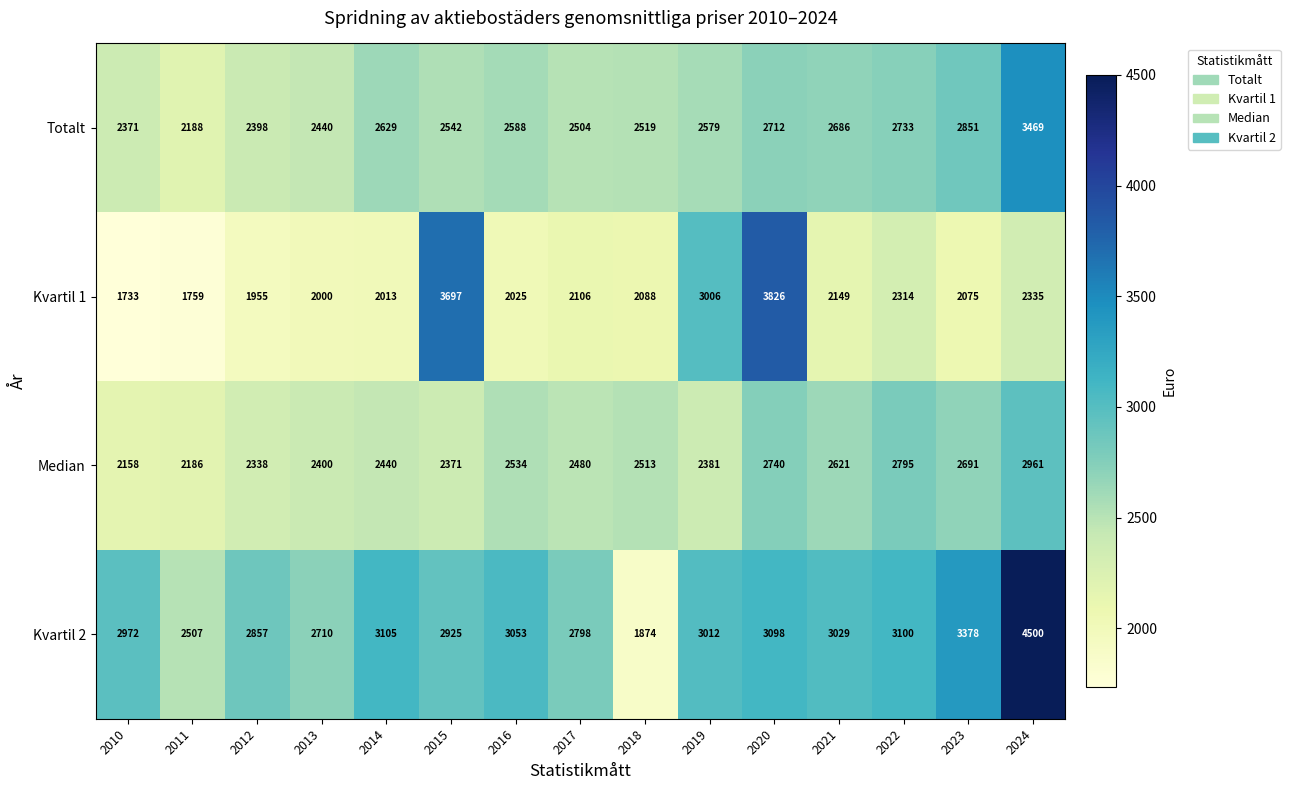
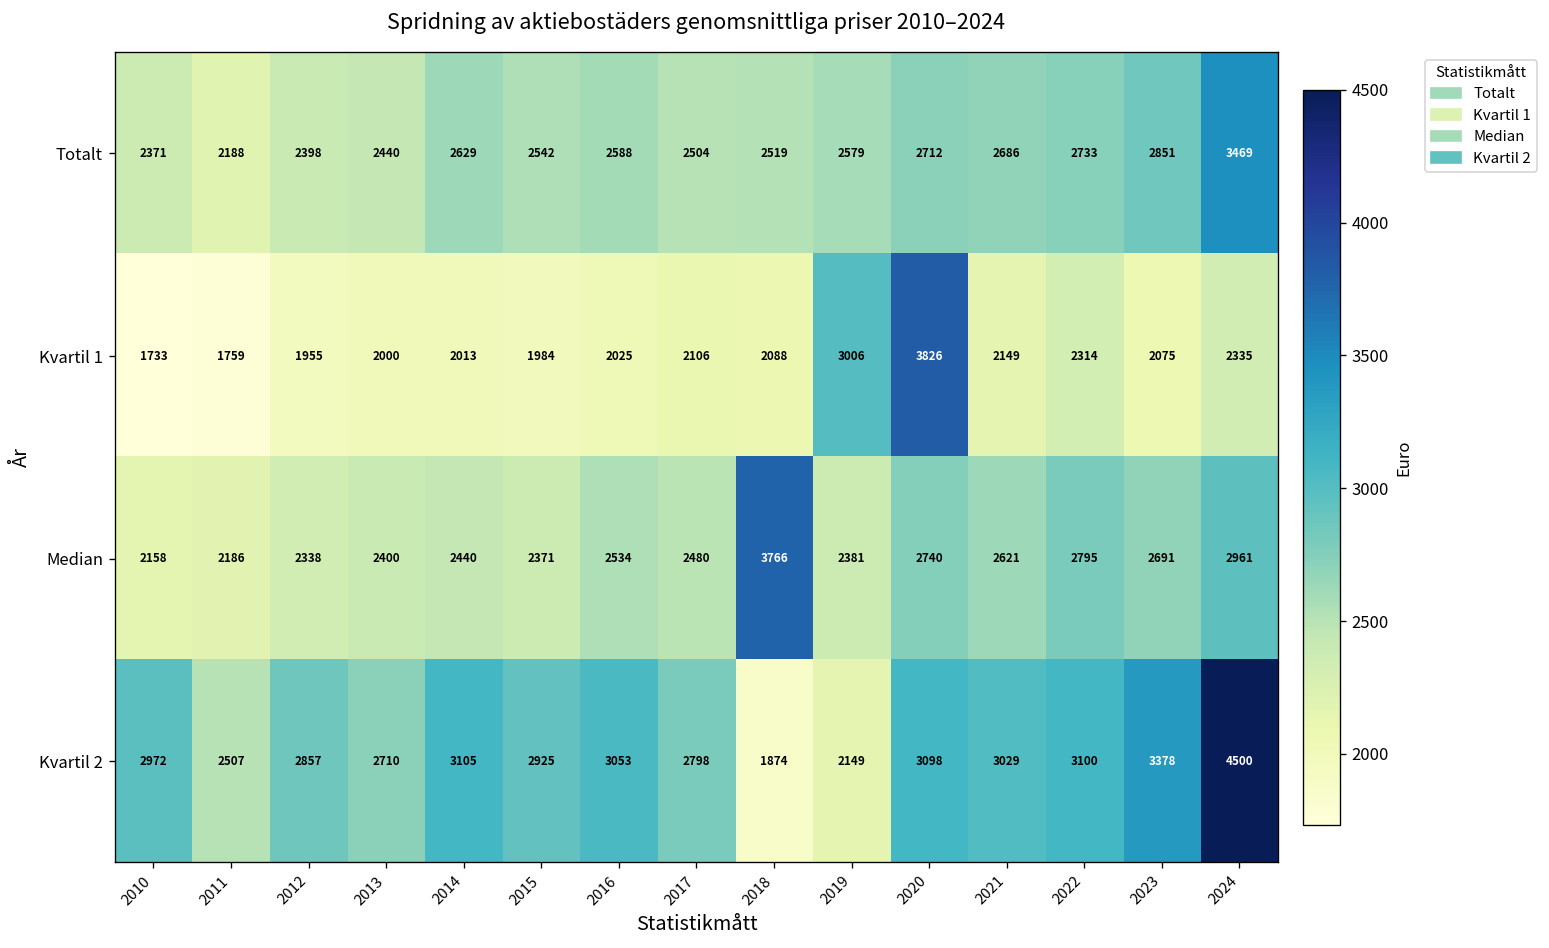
  {
    "Totalt": {
      "2010": 2371,
      "2011": 2188,
      "2012": 2398,
      "2013": 2440,
      "2014": 2629,
      "2015": 2542,
      "2016": 2588,
      "2017": 2504,
      "2018": 2519,
      "2019": 2579,
      "2020": 2712,
      "2021": 2686,
      "2022": 2733,
      "2023": 2851,
      "2024": 3469
    },
    "Kvartil 1": {
      "2010": 1733,
      "2011": 1759,
      "2012": 1955,
      "2013": 2000,
      "2014": 2013,
-     "2015": 3697,
+     "2015": 1984,
      "2016": 2025,
      "2017": 2106,
      "2018": 2088,
      "2019": 3006,
      "2020": 3826,
      "2021": 2149,
      "2022": 2314,
      "2023": 2075,
      "2024": 2335
    },
    "Median": {
      "2010": 2158,
      "2011": 2186,
      "2012": 2338,
      "2013": 2400,
      "2014": 2440,
      "2015": 2371,
      "2016": 2534,
      "2017": 2480,
-     "2018": 2513,
+     "2018": 3766,
      "2019": 2381,
      "2020": 2740,
      "2021": 2621,
      "2022": 2795,
      "2023": 2691,
      "2024": 2961
    },
    "Kvartil 2": {
      "2010": 2972,
      "2011": 2507,
      "2012": 2857,
      "2013": 2710,
      "2014": 3105,
      "2015": 2925,
      "2016": 3053,
      "2017": 2798,
      "2018": 1874,
-     "2019": 3012,
+     "2019": 2149,
      "2020": 3098,
      "2021": 3029,
      "2022": 3100,
      "2023": 3378,
      "2024": 4500
    }
  }
